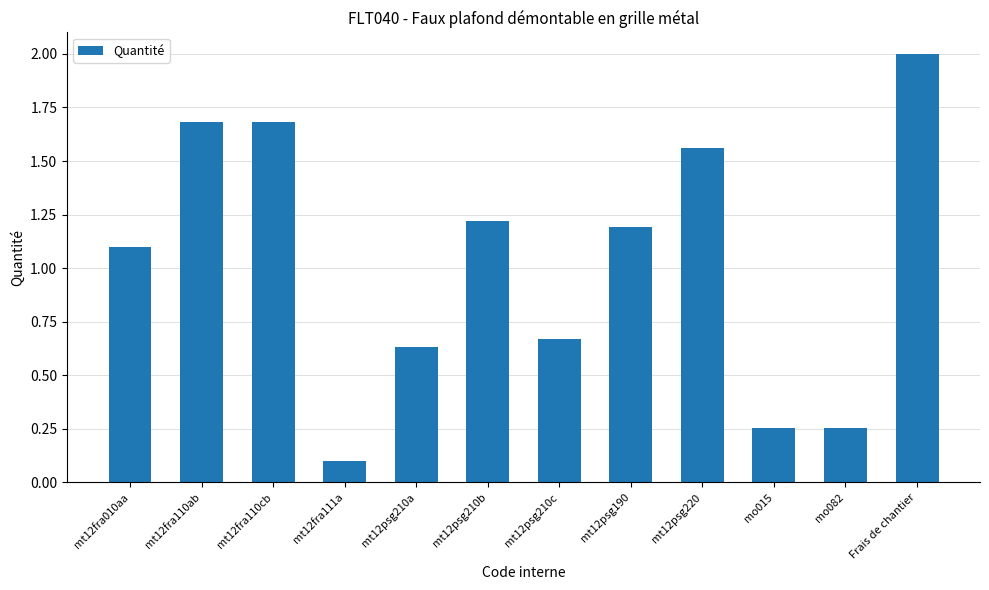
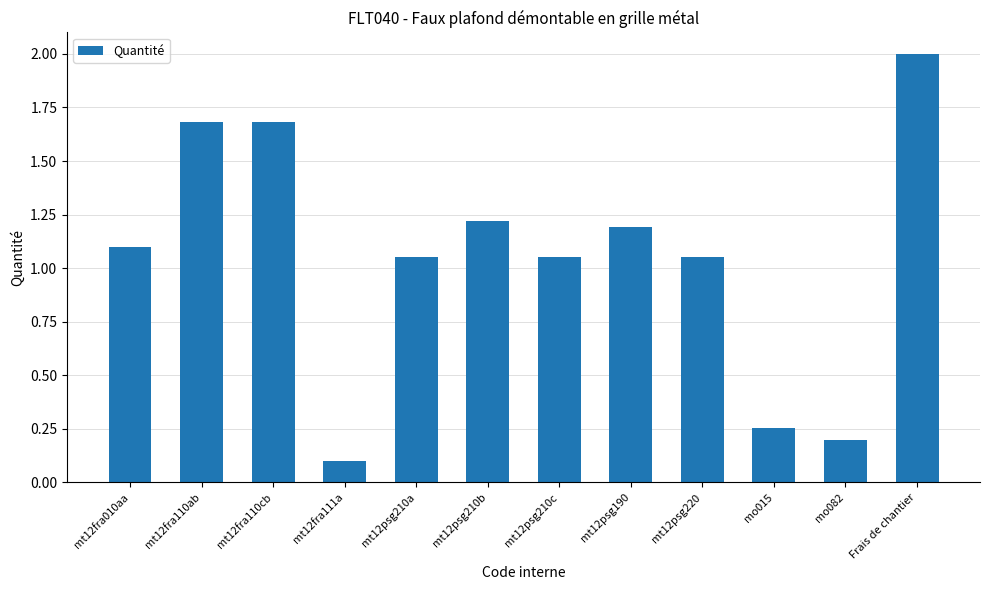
  {
    "mt12fra010aa": 1.10,
    "mt12fra110ab": 1.68,
    "mt12fra110cb": 1.68,
    "mt12fra111a": 0.10,
-   "mt12psg210a": 0.63,
+   "mt12psg210a": 1.05,
    "mt12psg210b": 1.22,
-   "mt12psg210c": 0.67,
+   "mt12psg210c": 1.05,
    "mt12psg190": 1.19,
-   "mt12psg220": 1.56,
+   "mt12psg220": 1.05,
    "mo015": 0.25,
-   "mo082": 0.25,
+   "mo082": 0.20,
    "Frais de chantier": 2.00
  }
